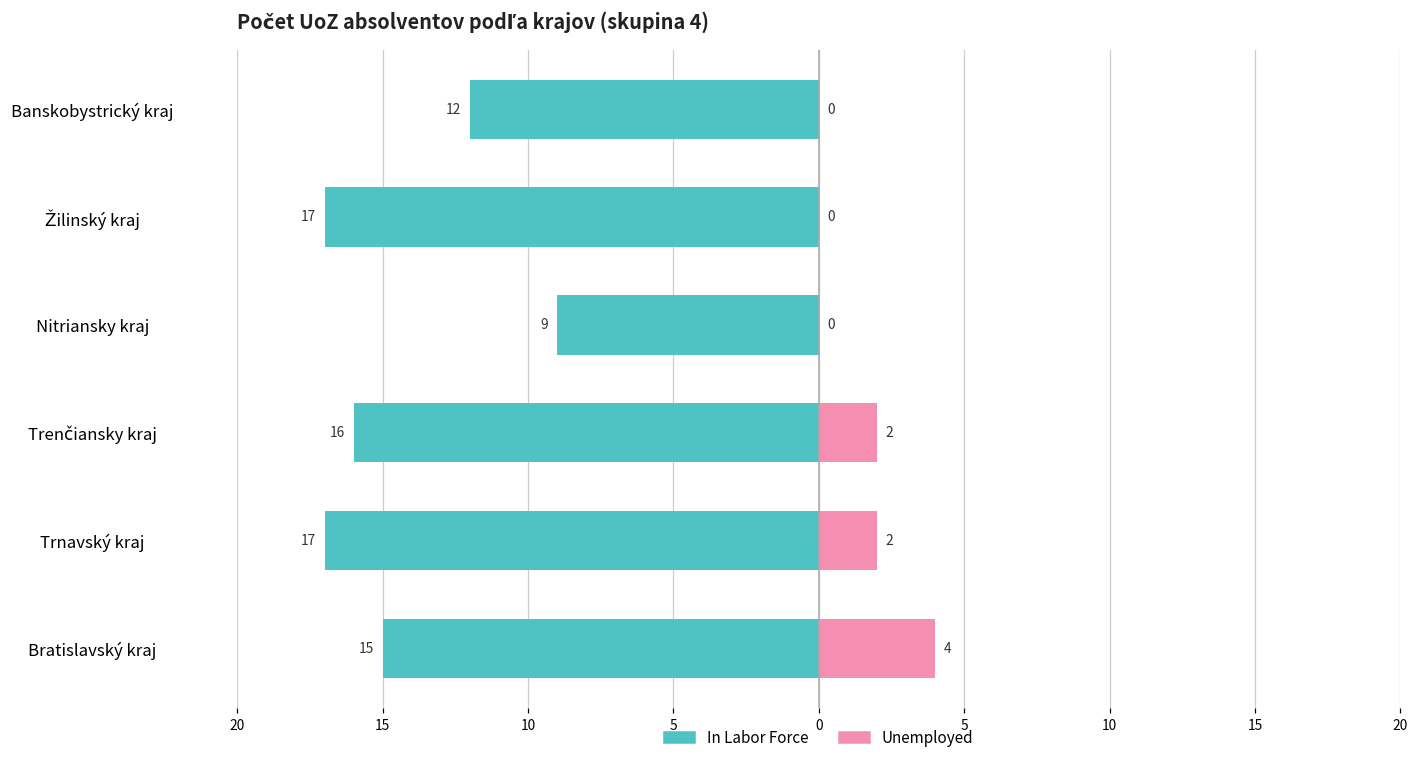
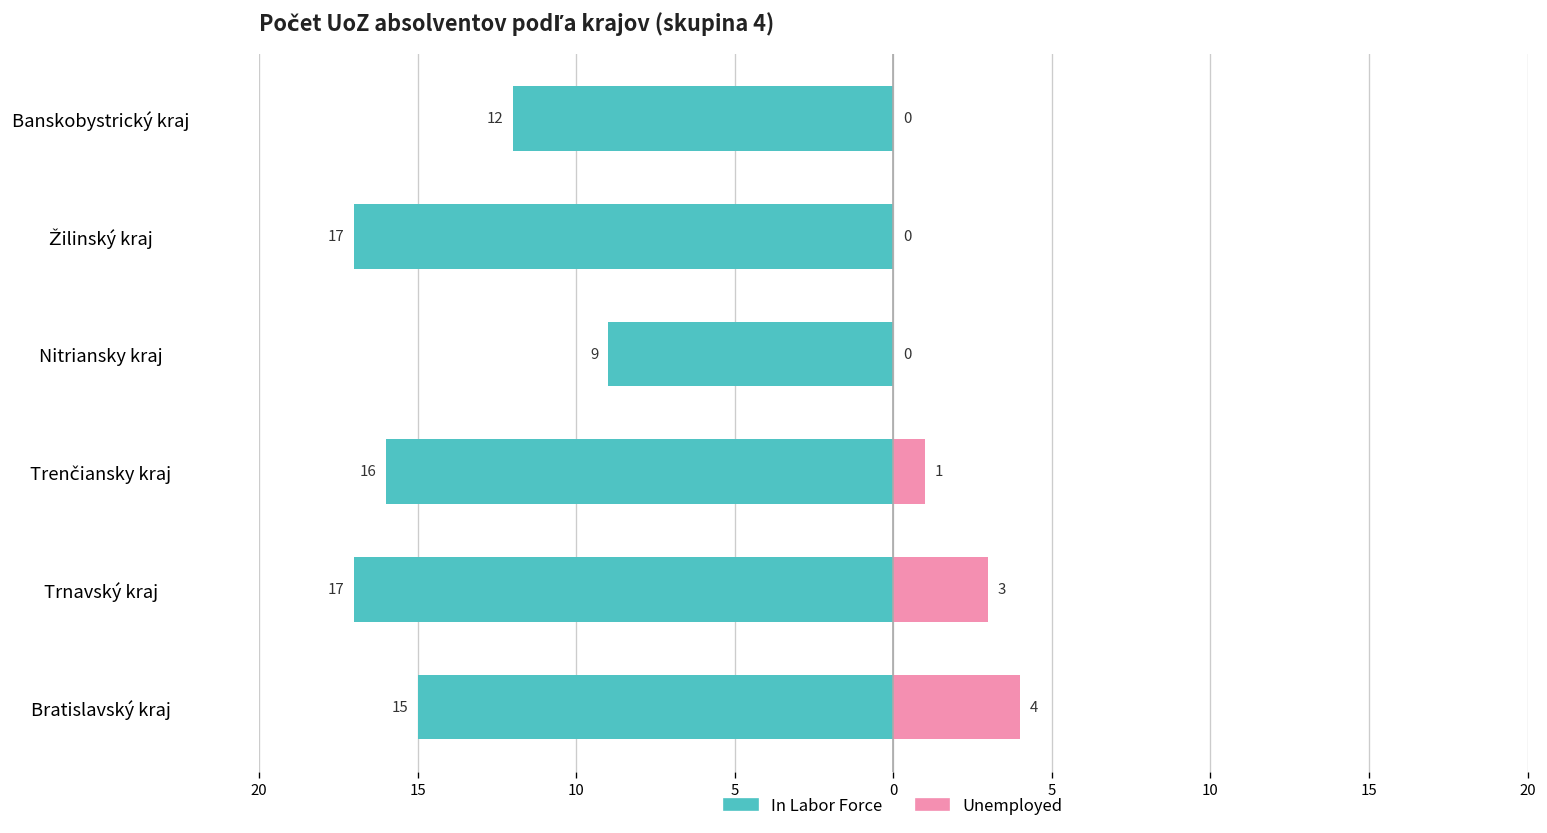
  {
    "Unemployed": {
      "Banskobystrický kraj": 0,
      "Žilinský kraj": 0,
      "Nitriansky kraj": 0,
-     "Trenčiansky kraj": 2,
-     "Trnavský kraj": 2,
+     "Trenčiansky kraj": 1,
+     "Trnavský kraj": 3,
      "Bratislavský kraj": 4
    }
  }
